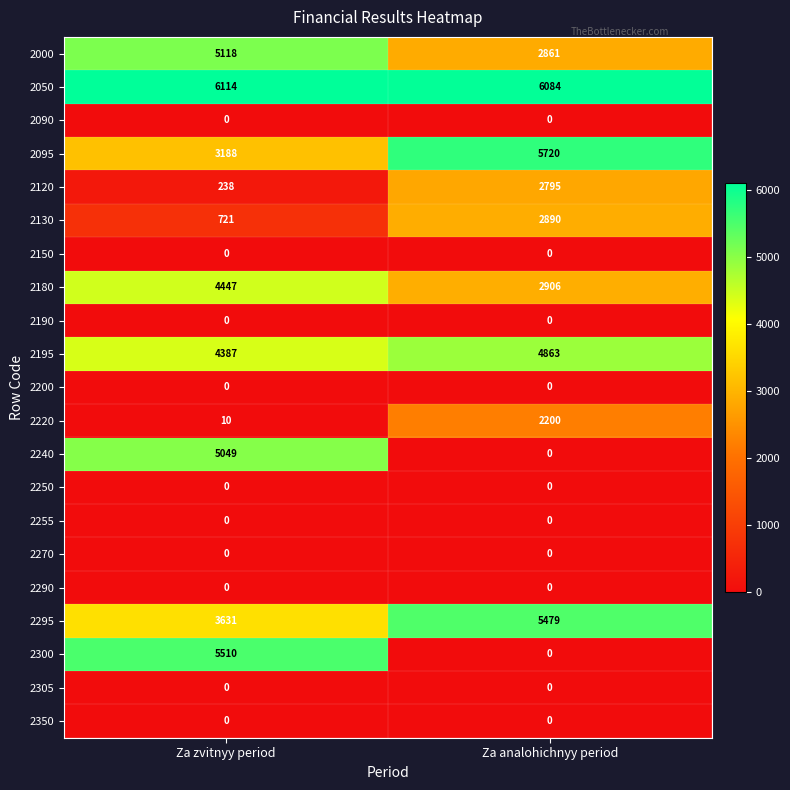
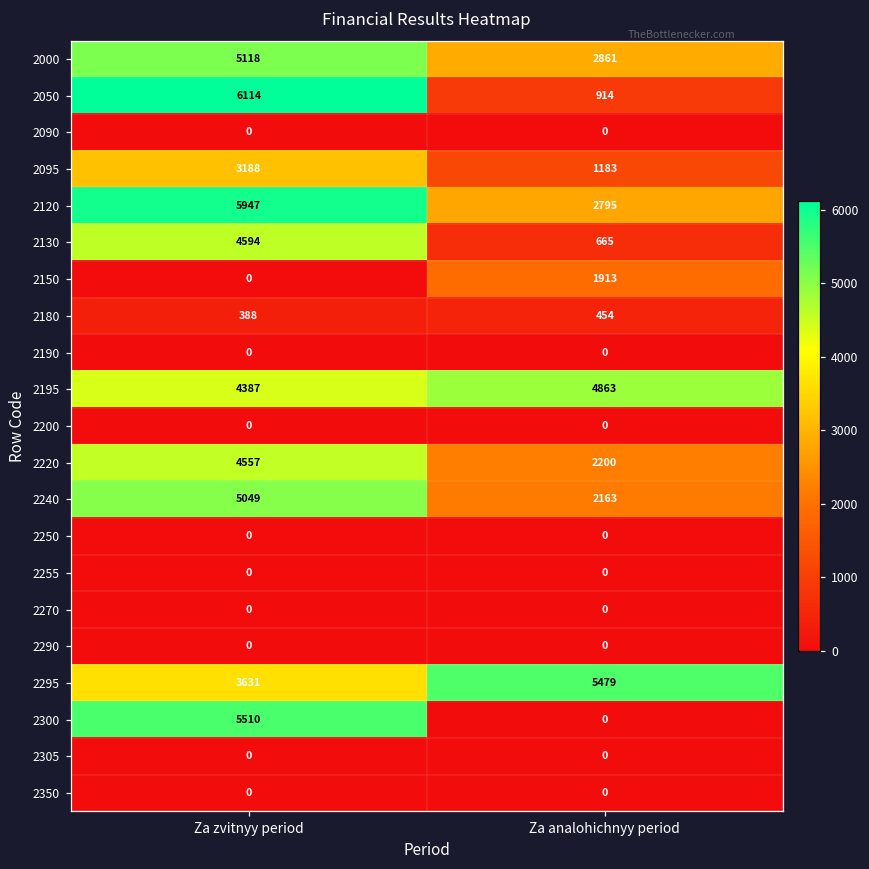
  {
    "2000": {
      "Za zvitnyy period": 5118,
      "Za analohichnyy period": 2861
    },
    "2050": {
      "Za zvitnyy period": 6114,
-     "Za analohichnyy period": 6084
+     "Za analohichnyy period": 914
    },
    "2090": {
      "Za zvitnyy period": 0,
      "Za analohichnyy period": 0
    },
    "2095": {
      "Za zvitnyy period": 3188,
-     "Za analohichnyy period": 5720
+     "Za analohichnyy period": 1183
    },
    "2120": {
-     "Za zvitnyy period": 238,
+     "Za zvitnyy period": 5947,
      "Za analohichnyy period": 2795
    },
    "2130": {
-     "Za zvitnyy period": 721,
-     "Za analohichnyy period": 2890
+     "Za zvitnyy period": 4594,
+     "Za analohichnyy period": 665
    },
    "2150": {
      "Za zvitnyy period": 0,
-     "Za analohichnyy period": 0
+     "Za analohichnyy period": 1913
    },
    "2180": {
-     "Za zvitnyy period": 4447,
-     "Za analohichnyy period": 2906
+     "Za zvitnyy period": 388,
+     "Za analohichnyy period": 454
    },
    "2190": {
      "Za zvitnyy period": 0,
      "Za analohichnyy period": 0
    },
    "2195": {
      "Za zvitnyy period": 4387,
      "Za analohichnyy period": 4863
    },
    "2200": {
      "Za zvitnyy period": 0,
      "Za analohichnyy period": 0
    },
    "2220": {
-     "Za zvitnyy period": 10,
+     "Za zvitnyy period": 4557,
      "Za analohichnyy period": 2200
    },
    "2240": {
      "Za zvitnyy period": 5049,
-     "Za analohichnyy period": 0
+     "Za analohichnyy period": 2163
    },
    "2250": {
      "Za zvitnyy period": 0,
      "Za analohichnyy period": 0
    },
    "2255": {
      "Za zvitnyy period": 0,
      "Za analohichnyy period": 0
    },
    "2270": {
      "Za zvitnyy period": 0,
      "Za analohichnyy period": 0
    },
    "2290": {
      "Za zvitnyy period": 0,
      "Za analohichnyy period": 0
    },
    "2295": {
      "Za zvitnyy period": 3631,
      "Za analohichnyy period": 5479
    },
    "2300": {
      "Za zvitnyy period": 5510,
      "Za analohichnyy period": 0
    },
    "2305": {
      "Za zvitnyy period": 0,
      "Za analohichnyy period": 0
    },
    "2350": {
      "Za zvitnyy period": 0,
      "Za analohichnyy period": 0
    }
  }
